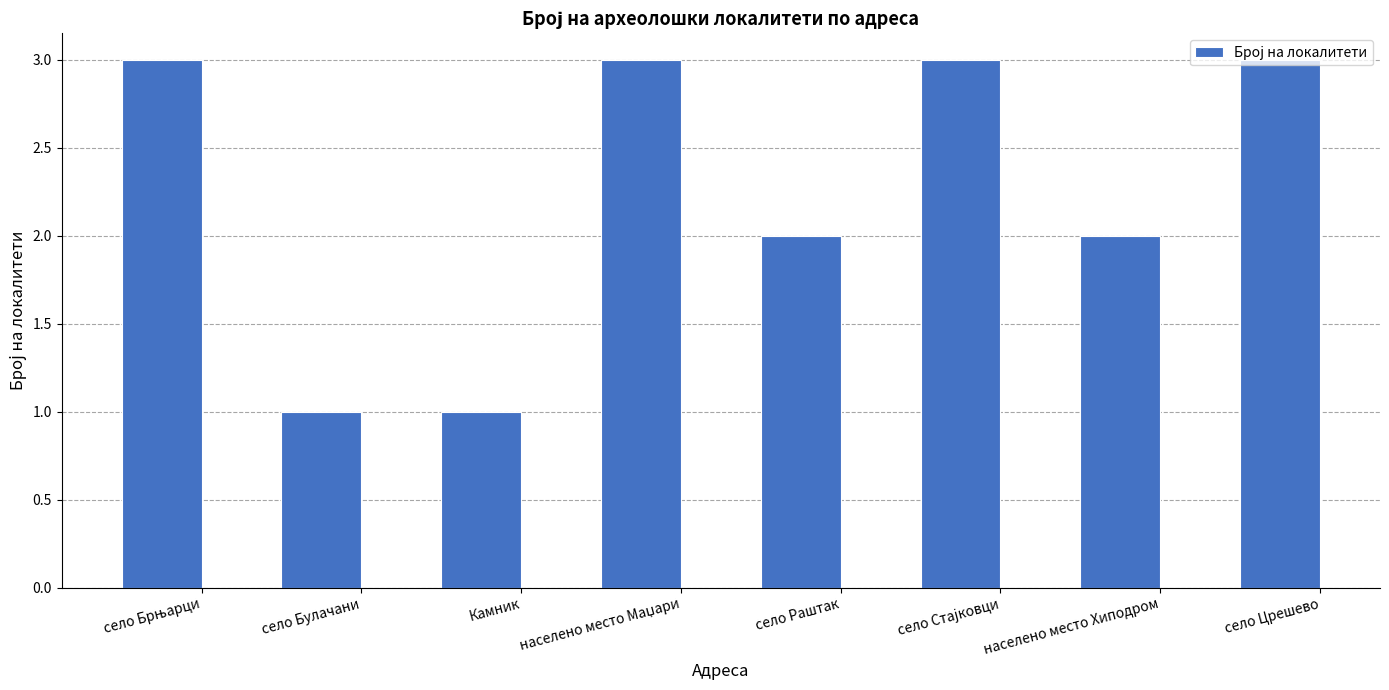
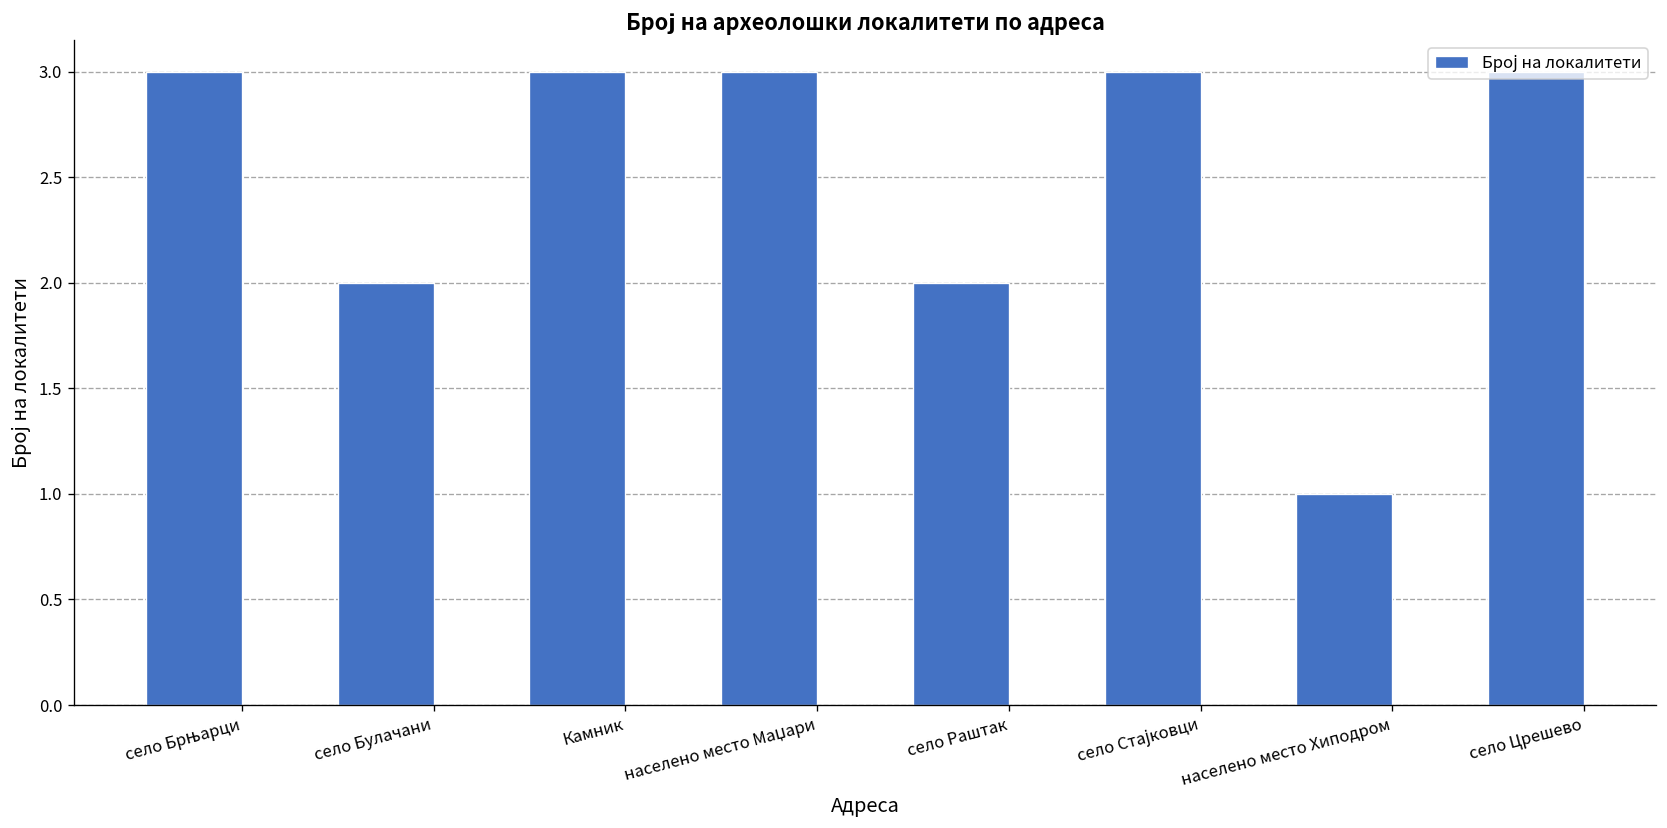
  {
    "село Брњарци": 3,
-   "село Булачани": 1,
-   "Камник": 1,
+   "село Булачани": 2,
+   "Камник": 3,
    "населено место Маџари": 3,
    "село Раштак": 2,
    "село Стајковци": 3,
-   "населено место Хиподром": 2
+   "населено место Хиподром": 1
  }
